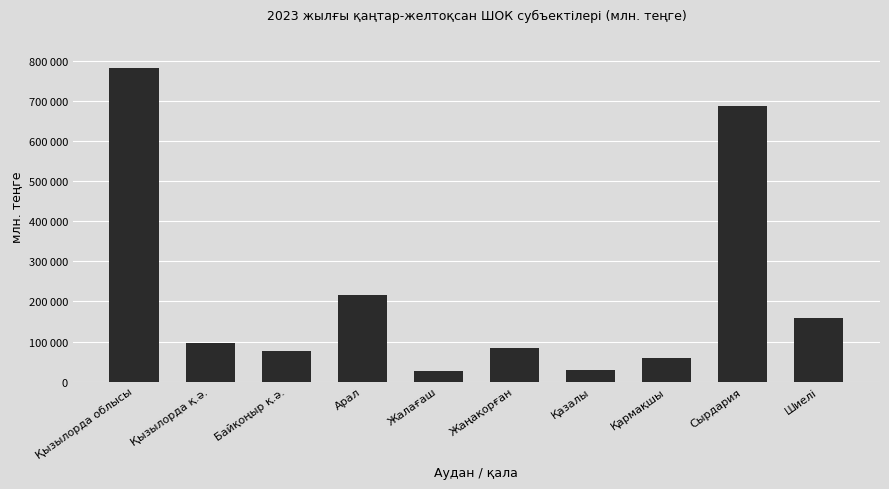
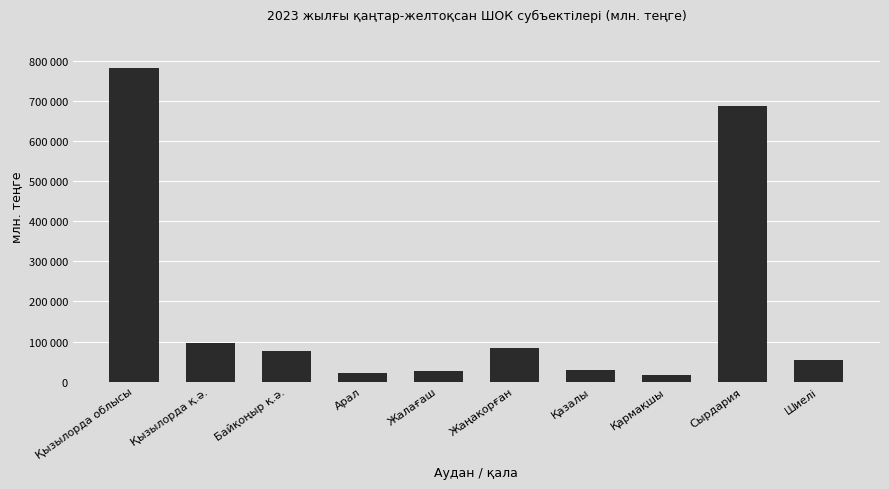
  {
    "Қызылорда облысы": 780000,
    "Қызылорда қ.ә.": 100000,
    "Байқоңыр қ.ә.": 80000,
-   "Арал": 220000,
+   "Арал": 20000,
    "Жалағаш": 30000,
    "Жаңақорған": 80000,
    "Қазалы": 30000,
-   "Қармақшы": 60000,
+   "Қармақшы": 20000,
    "Сырдария": 690000,
-   "Шиелі": 160000
+   "Шиелі": 50000
  }
